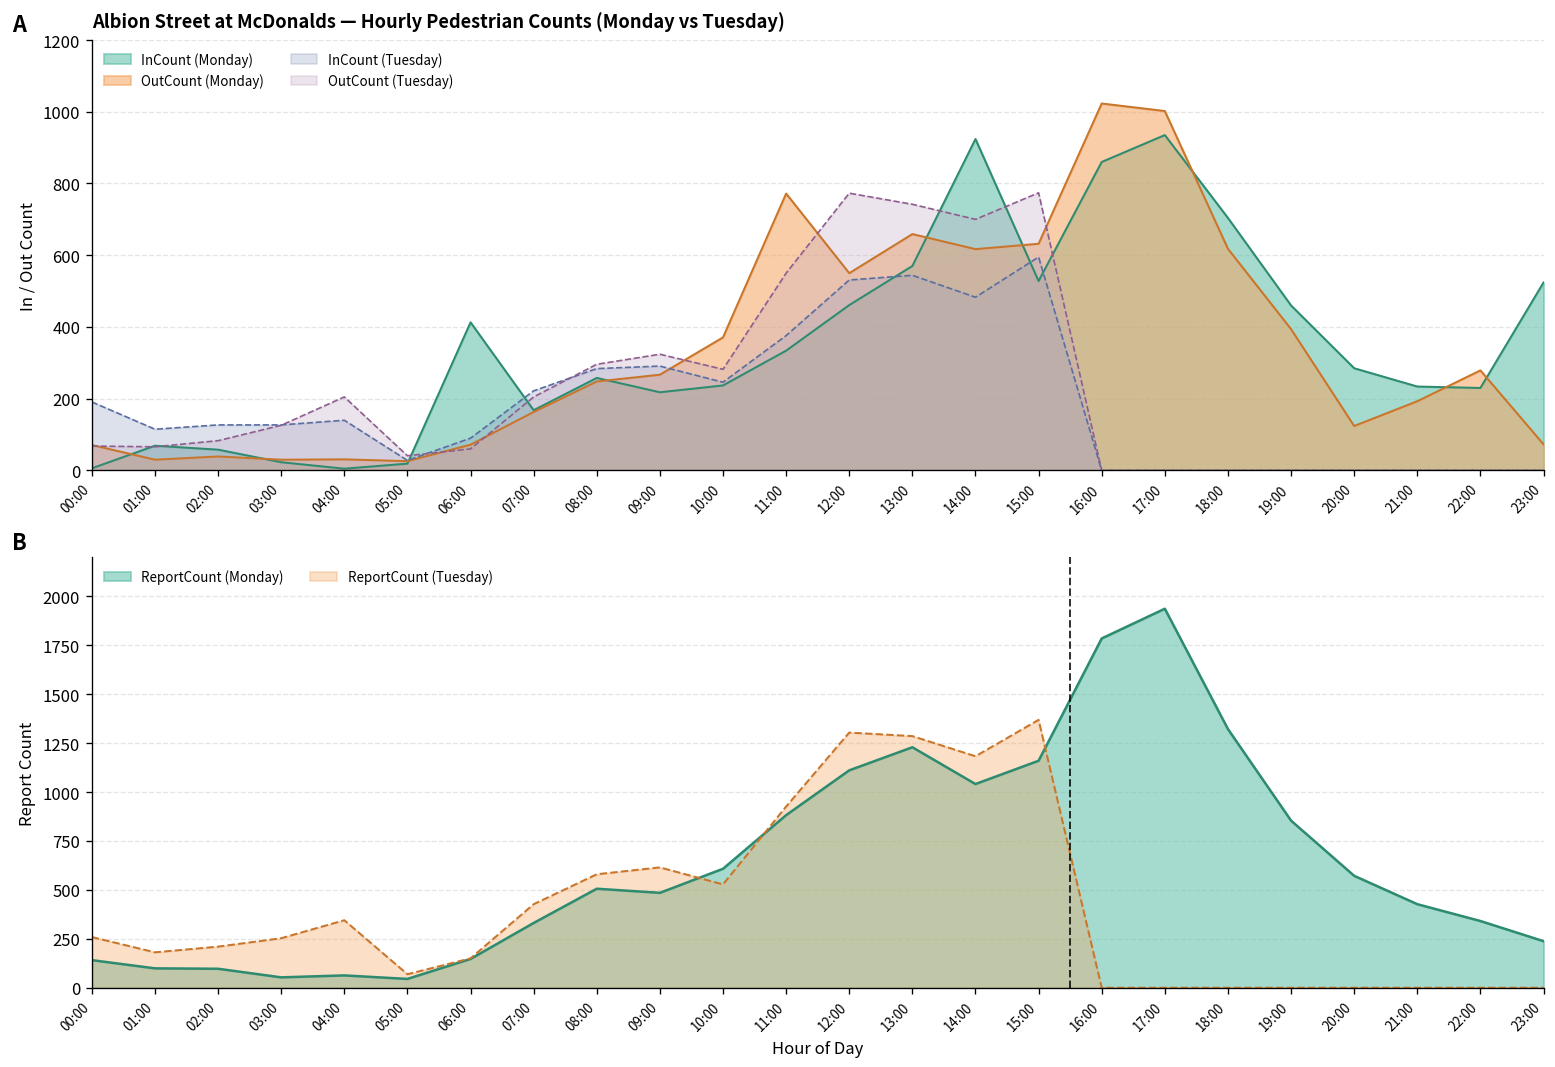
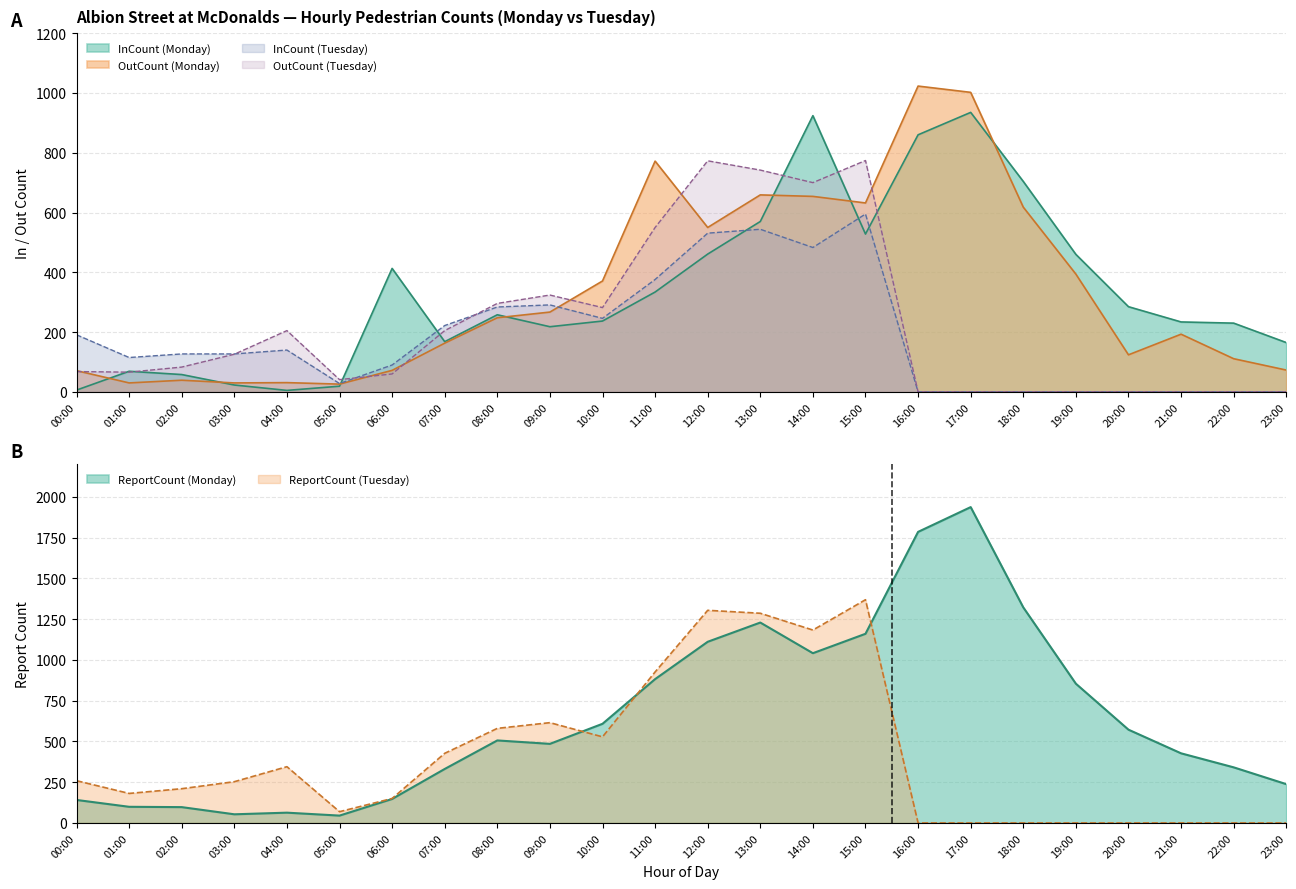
  {
    "Albion Street at McDonalds — Hourly Pedestrian Counts (Monday vs Tuesday)": {
      "InCount (Monday)": {
        "00:00": 10,
        "02:00": 60,
        "04:00": 10,
        "06:00": 410,
        "08:00": 260,
        "09:00": 220,
        "10:00": 240,
        "11:00": 330,
        "12:00": 460,
        "13:00": 570,
        "14:00": 920,
        "15:00": 530,
        "16:00": 860,
        "17:00": 940,
        "18:00": 700,
        "19:00": 460,
        "20:00": 290,
        "21:00": 230,
        "22:00": 230,
-       "23:00": 520
+       "23:00": 170
      },
      "OutCount (Monday)": {
        "01:00": 30,
        "02:00": 40,
        "04:00": 30,
        "06:00": 70,
        "08:00": 250,
        "09:00": 270,
        "10:00": 370,
        "11:00": 770,
        "12:00": 550,
        "13:00": 660,
-       "14:00": 620,
+       "14:00": 650,
        "15:00": 630,
        "16:00": 1020,
        "17:00": 1000,
        "18:00": 620,
        "19:00": 390,
        "20:00": 120,
        "21:00": 190,
-       "22:00": 280,
+       "22:00": 110,
        "23:00": 70
      }
    }
  }
